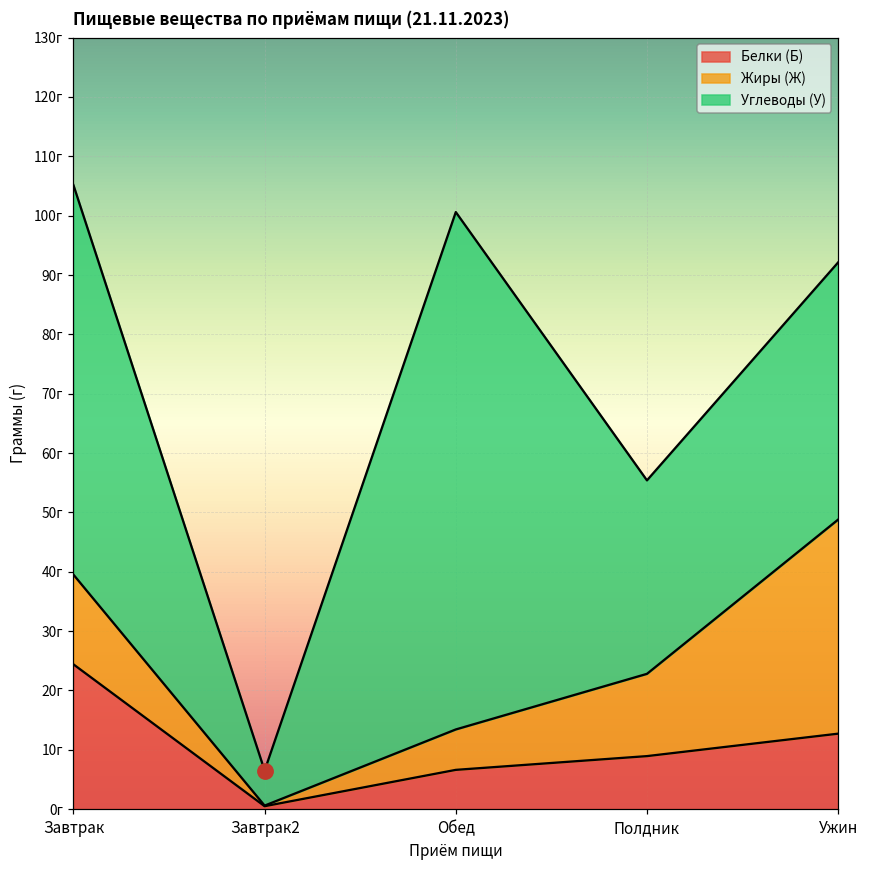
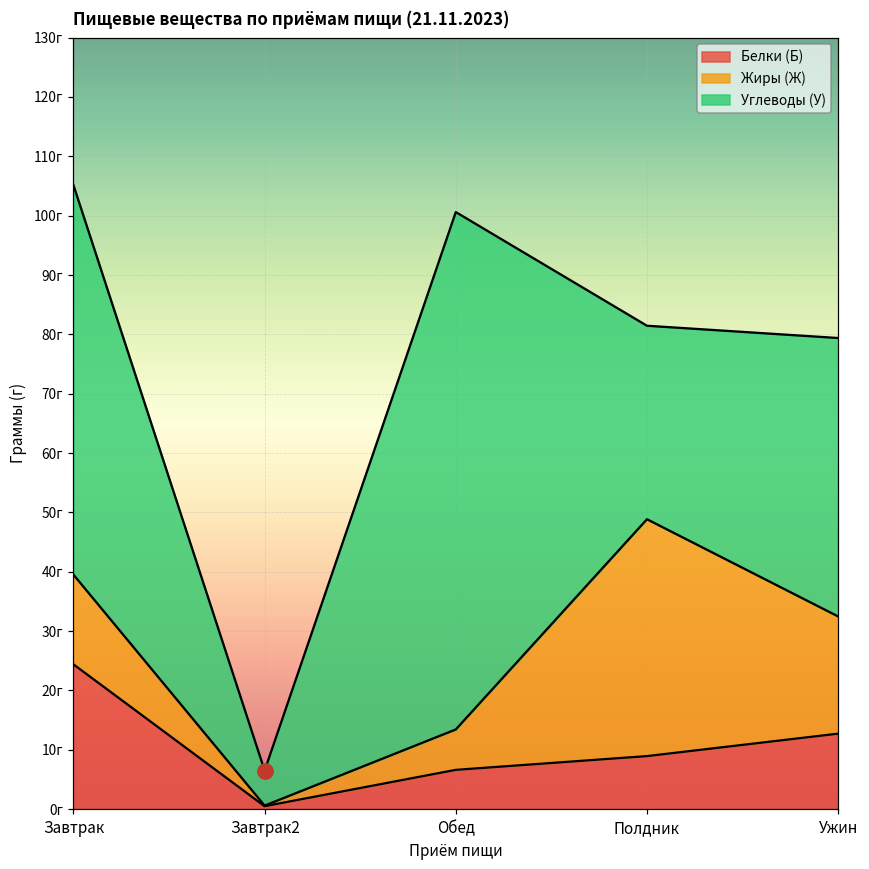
  {
    "Жиры (Ж)": {
      "Завтрак": "15г",
      "Обед": "7г",
-     "Полдник": "14г",
-     "Ужин": "36г"
+     "Полдник": "40г",
+     "Ужин": "20г"
    },
    "Углеводы (У)": {
      "Завтрак": "66г",
      "Обед": "87г",
      "Полдник": "33г",
-     "Ужин": "43г"
+     "Ужин": "47г"
    }
  }
